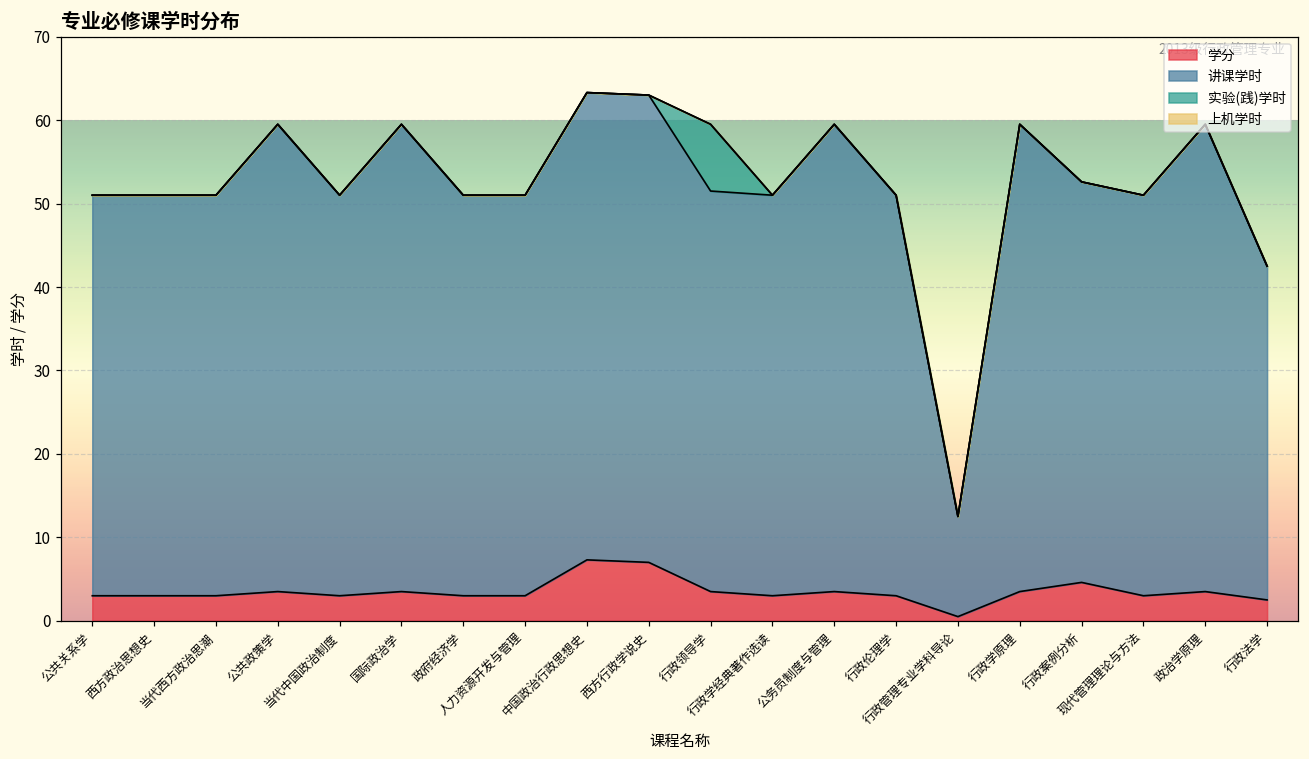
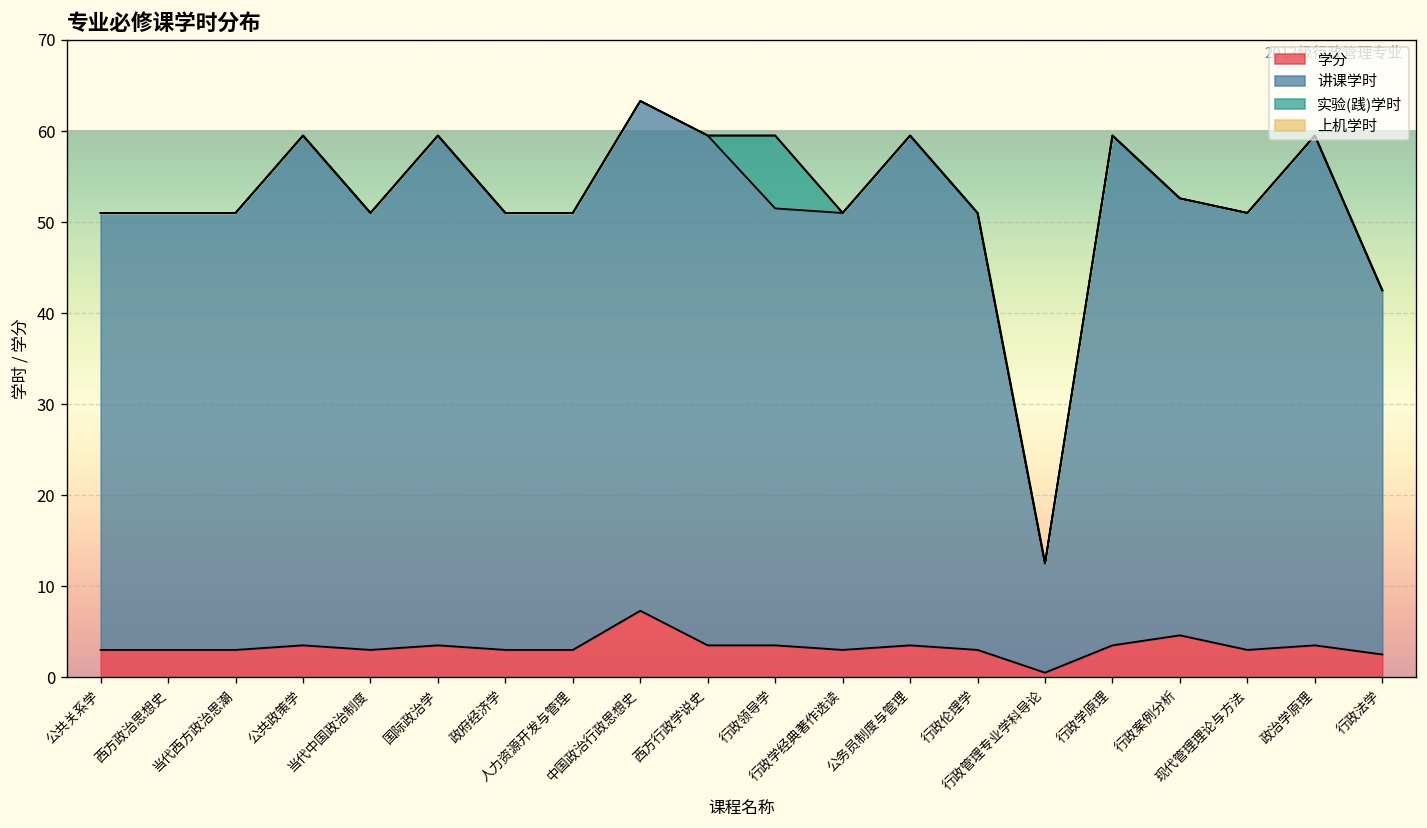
  {
    "学分": {
      "公共关系学": 3,
      "西方政治思想史": 3,
      "当代西方政治思潮": 3,
      "公共政策学": 4,
      "当代中国政治制度": 3,
      "国际政治学": 4,
      "政府经济学": 3,
      "人力资源开发与管理": 3,
      "中国政治行政思想史": 7,
-     "西方行政学说史": 7,
+     "西方行政学说史": 4,
      "行政领导学": 4,
      "行政学经典著作选读": 3,
      "公务员制度与管理": 4,
      "行政伦理学": 3,
      "行政管理专业学科导论": 1,
      "行政学原理": 4,
      "行政案例分析": 5,
      "现代管理理论与方法": 3,
      "政治学原理": 4,
      "行政法学": 3
    },
    "讲课学时": {
      "行政领导学": 48
    }
  }
